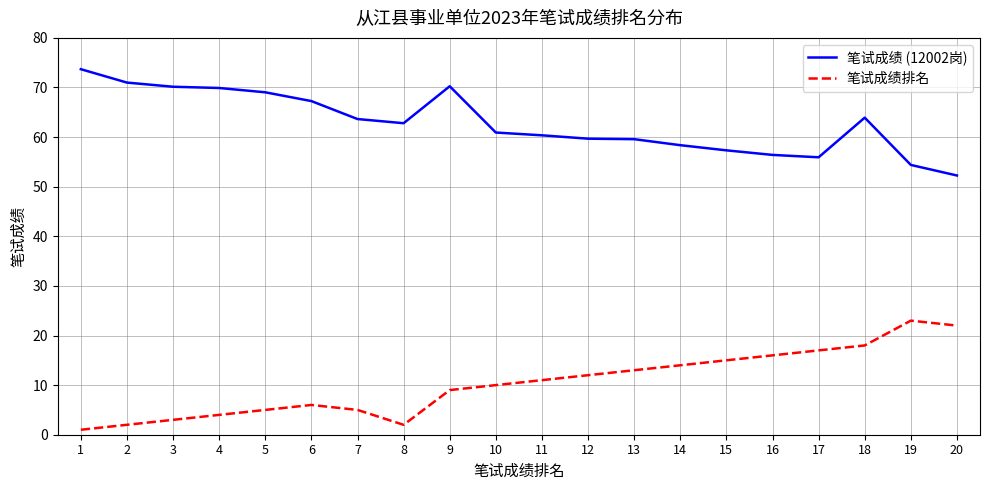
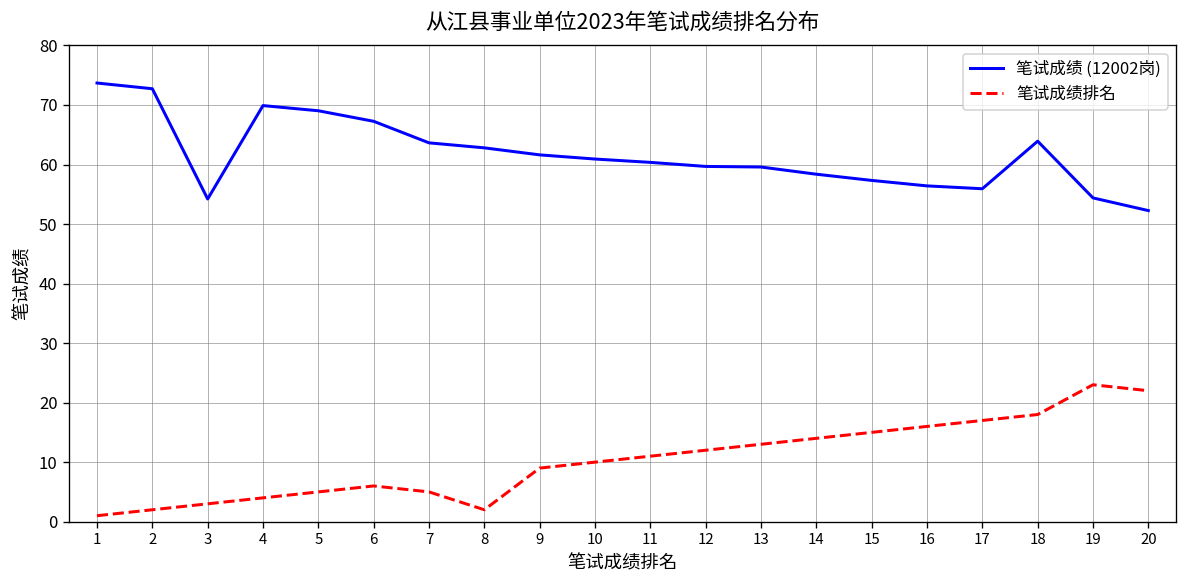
  {
    "笔试成绩 (12002岗)": {
      "1": 74,
-     "2": 71,
-     "3": 70,
+     "2": 73,
+     "3": 54,
      "4": 70,
      "5": 69,
      "6": 67,
      "7": 64,
      "8": 63,
-     "9": 70,
+     "9": 62,
      "10": 61,
      "11": 60,
      "12": 60,
      "13": 60,
      "14": 58,
      "15": 57,
      "16": 56,
      "17": 56,
      "18": 64,
      "19": 54,
      "20": 52
    },
    "笔试成绩排名": {
      "1": 1,
      "2": 2,
      "3": 3,
      "4": 4,
      "5": 5,
      "6": 6,
      "7": 5,
      "8": 2,
      "9": 9,
      "10": 10,
      "11": 11,
      "12": 12,
      "13": 13,
      "14": 14,
      "15": 15,
      "16": 16,
      "17": 17,
      "18": 18,
      "19": 23,
      "20": 22
    }
  }
